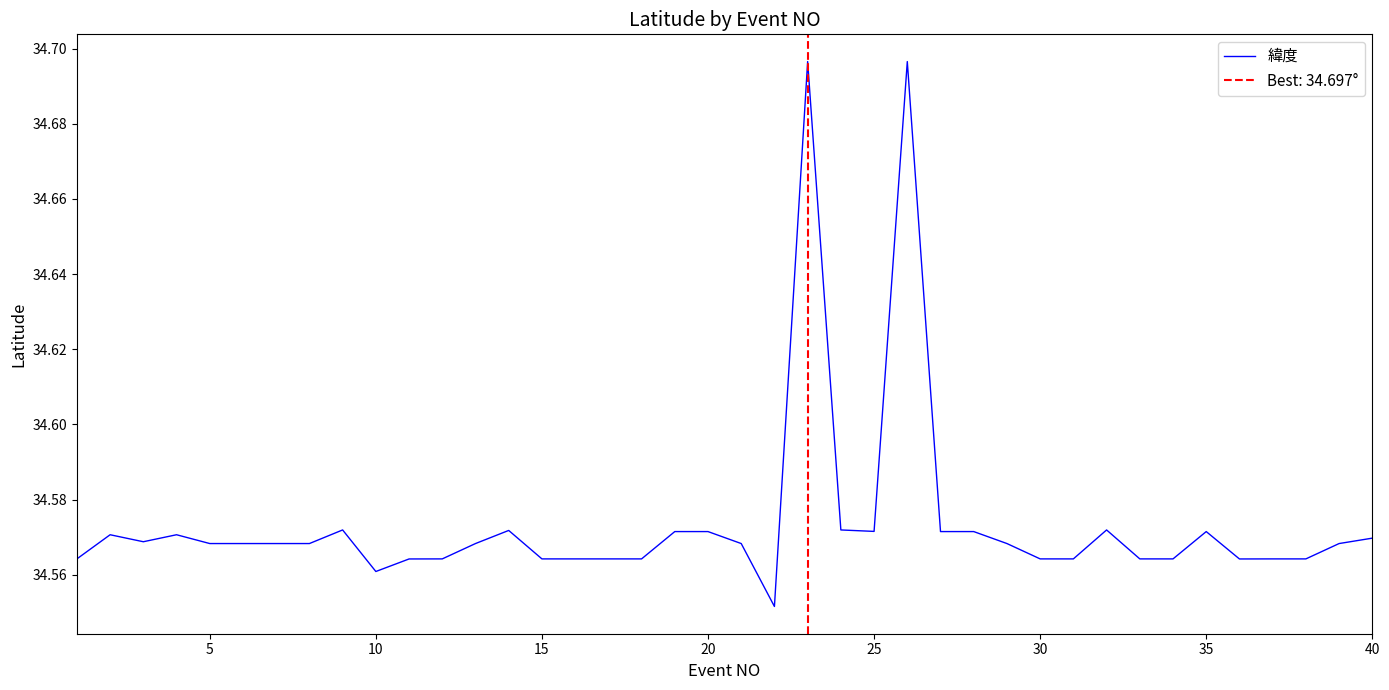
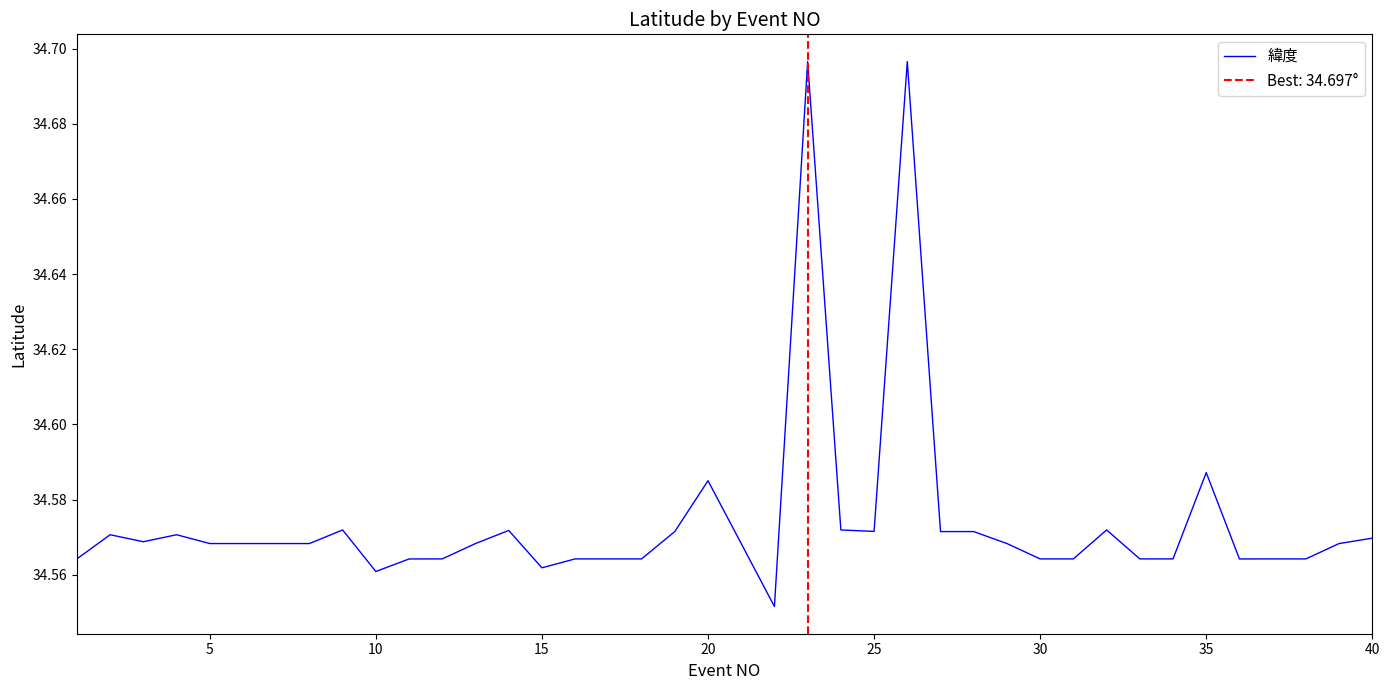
  {
    "5": 34.568,
    "10": 34.561,
-   "15": 34.564,
-   "20": 34.571,
+   "15": 34.562,
+   "20": 34.585,
    "25": 34.572,
    "30": 34.564,
-   "35": 34.571,
+   "35": 34.587,
    "40": 34.570
  }
